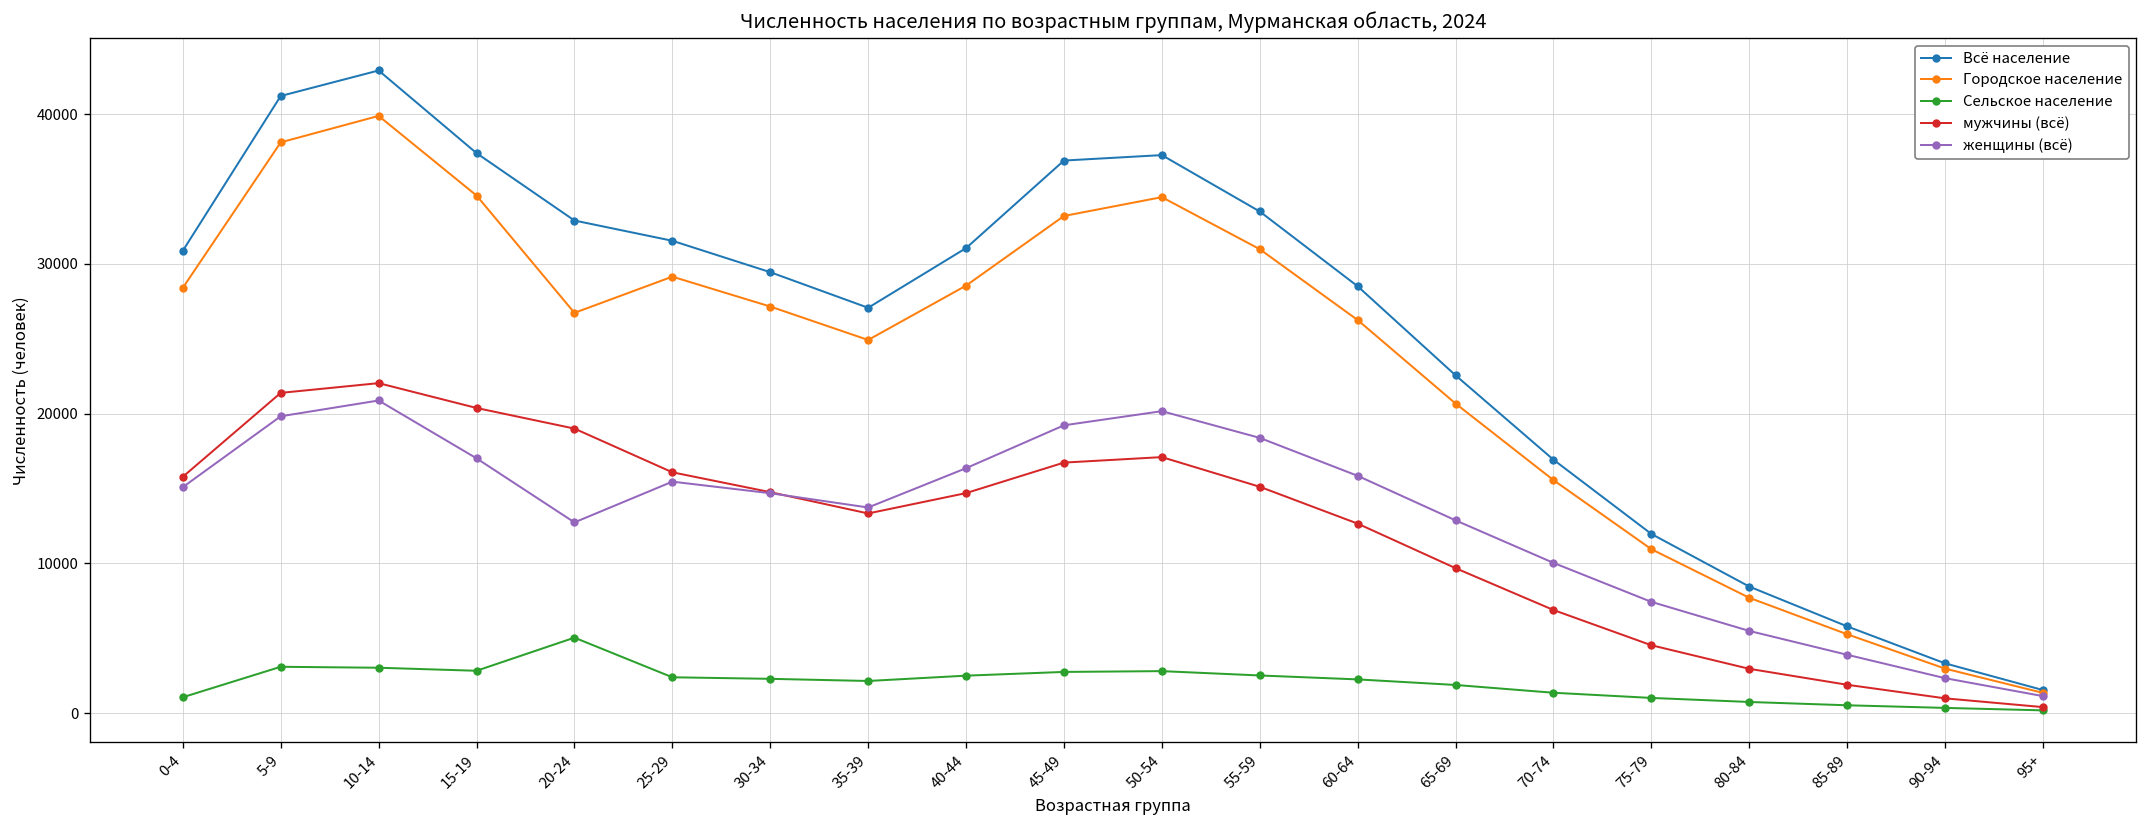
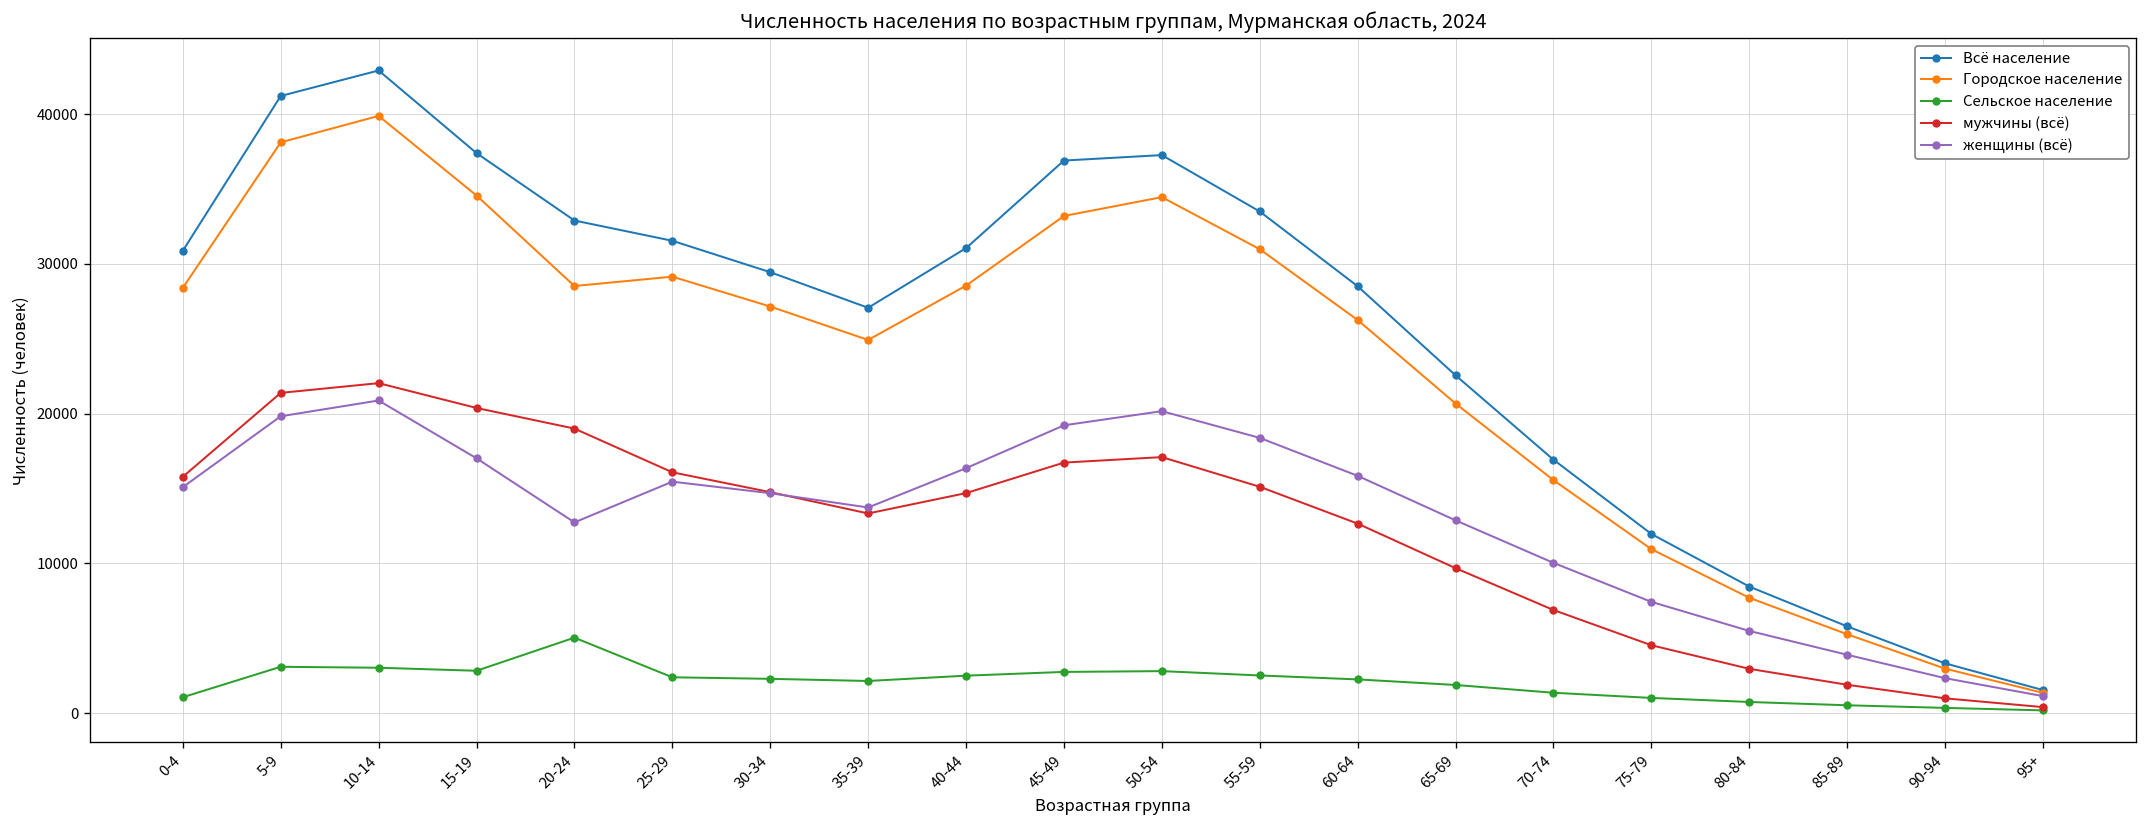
  {
    "Всё население": {
      "0-4": 30900,
      "5-9": 41200,
      "10-14": 42900,
      "15-19": 37400,
      "20-24": 32900,
      "25-29": 31600,
      "30-34": 29500,
      "35-39": 27100,
      "40-44": 31100,
      "45-49": 36900,
      "50-54": 37300,
      "55-59": 33500,
      "60-64": 28500,
      "65-69": 22600,
      "70-74": 16900,
      "75-79": 12000,
      "80-84": 8500,
      "85-89": 5800,
      "90-94": 3300
    },
    "Городское население": {
      "0-4": 28400,
      "5-9": 38100,
      "10-14": 39900,
      "15-19": 34600,
-     "20-24": 26700,
+     "20-24": 28500,
      "25-29": 29200,
      "30-34": 27200,
      "35-39": 24900,
      "40-44": 28600,
      "45-49": 33200,
      "50-54": 34500,
      "55-59": 31000,
      "60-64": 26300,
      "65-69": 20700,
      "70-74": 15600,
      "75-79": 11000,
      "80-84": 7700,
      "85-89": 5300,
      "90-94": 3000
    },
    "Сельское население": {
      "0-4": 1100,
      "5-9": 3100,
      "10-14": 3000,
      "15-19": 2800,
      "20-24": 5000,
      "25-29": 2400,
      "30-34": 2300,
      "35-39": 2200,
      "40-44": 2500,
      "45-49": 2800,
      "50-54": 2800,
      "55-59": 2500,
      "60-64": 2300,
      "65-69": 1900,
      "70-74": 1400,
      "75-79": 1000,
      "80-84": 700,
      "85-89": 500,
      "90-94": 400,
      "95+": 200
    },
    "мужчины (всё)": {
      "0-4": 15800,
      "5-9": 21400,
      "10-14": 22000,
      "15-19": 20400,
      "20-24": 19000,
      "25-29": 16100,
      "35-39": 13300,
      "40-44": 14700,
      "45-49": 16700,
      "50-54": 17100,
      "55-59": 15100,
      "60-64": 12700,
      "65-69": 9700,
      "70-74": 6900,
      "75-79": 4500,
      "80-84": 3000,
      "85-89": 1900,
      "90-94": 1000,
      "95+": 400
    },
    "женщины (всё)": {
      "0-4": 15100,
      "5-9": 19800,
      "10-14": 20900,
      "15-19": 17000,
      "20-24": 12700,
      "25-29": 15500,
      "35-39": 13700,
      "40-44": 16400,
      "45-49": 19200,
      "50-54": 20200,
      "55-59": 18400,
      "60-64": 15900,
      "65-69": 12900,
      "70-74": 10000,
      "75-79": 7400,
      "80-84": 5500,
      "85-89": 3900,
      "90-94": 2300,
      "95+": 1100
    }
  }
